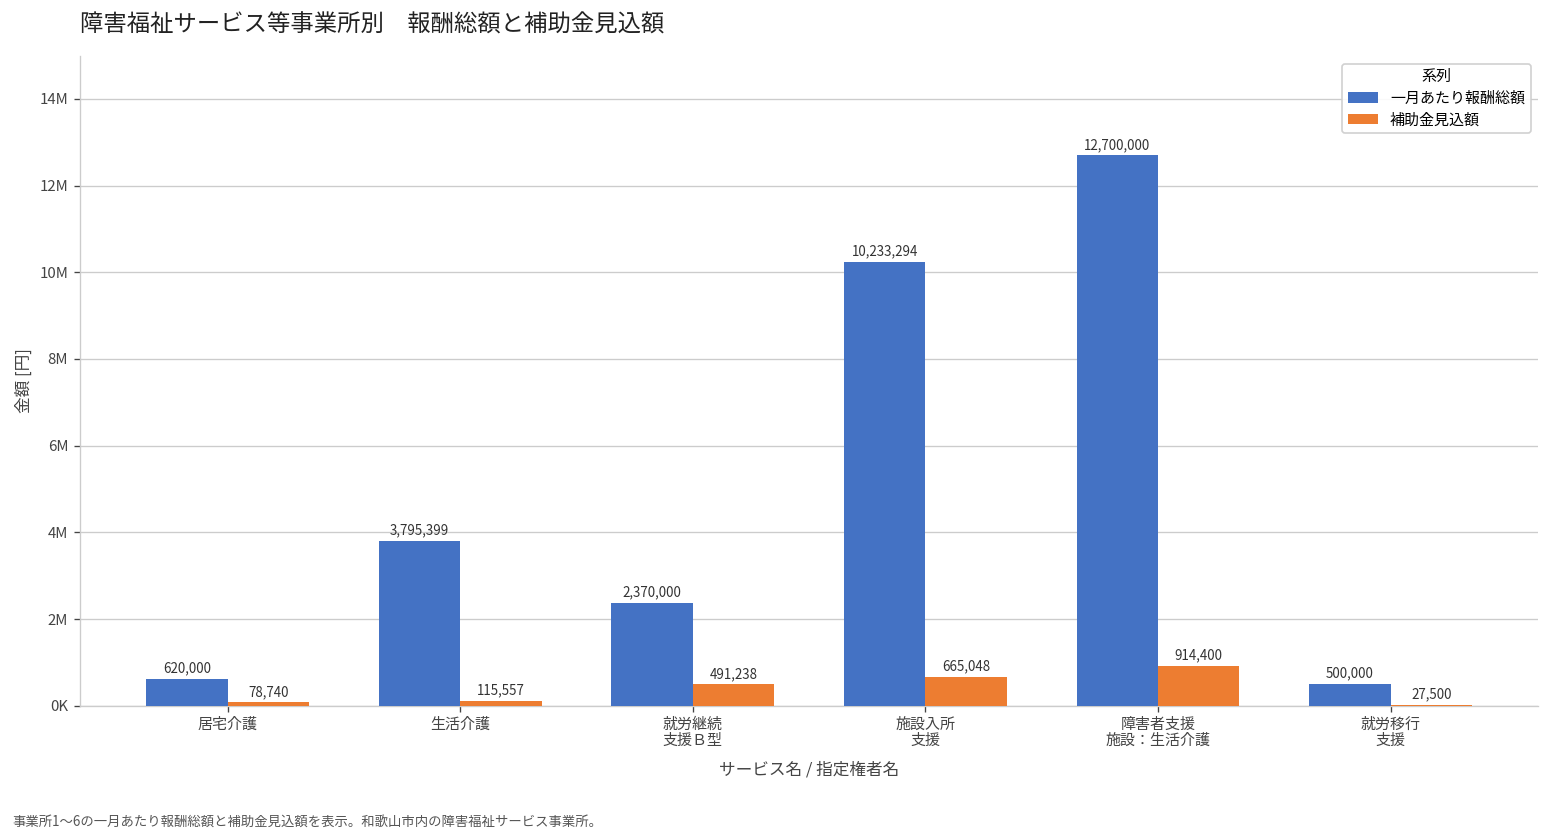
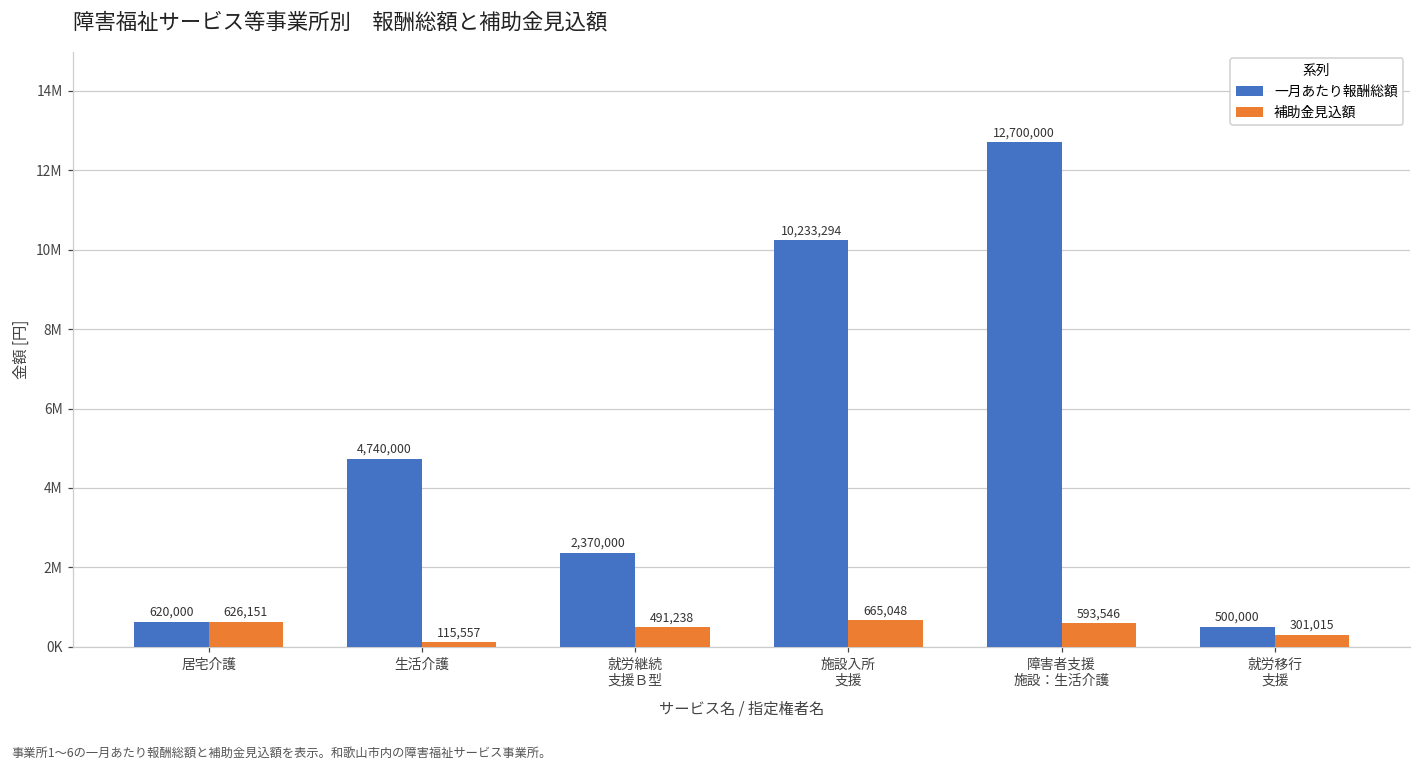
  {
    "一月あたり報酬総額": {
      "居宅介護": "620,000",
-     "生活介護": "3,795,399",
+     "生活介護": "4,740,000",
      "就労継続 支援Ｂ型": "2,370,000",
      "施設入所 支援": "10,233,294",
      "障害者支援 施設：生活介護": "12,700,000",
      "就労移行 支援": "500,000"
    },
    "補助金見込額": {
-     "居宅介護": "78,740",
+     "居宅介護": "626,151",
      "生活介護": "115,557",
      "就労継続 支援Ｂ型": "491,238",
      "施設入所 支援": "665,048",
-     "障害者支援 施設：生活介護": "914,400",
-     "就労移行 支援": "27,500"
+     "障害者支援 施設：生活介護": "593,546",
+     "就労移行 支援": "301,015"
    }
  }
